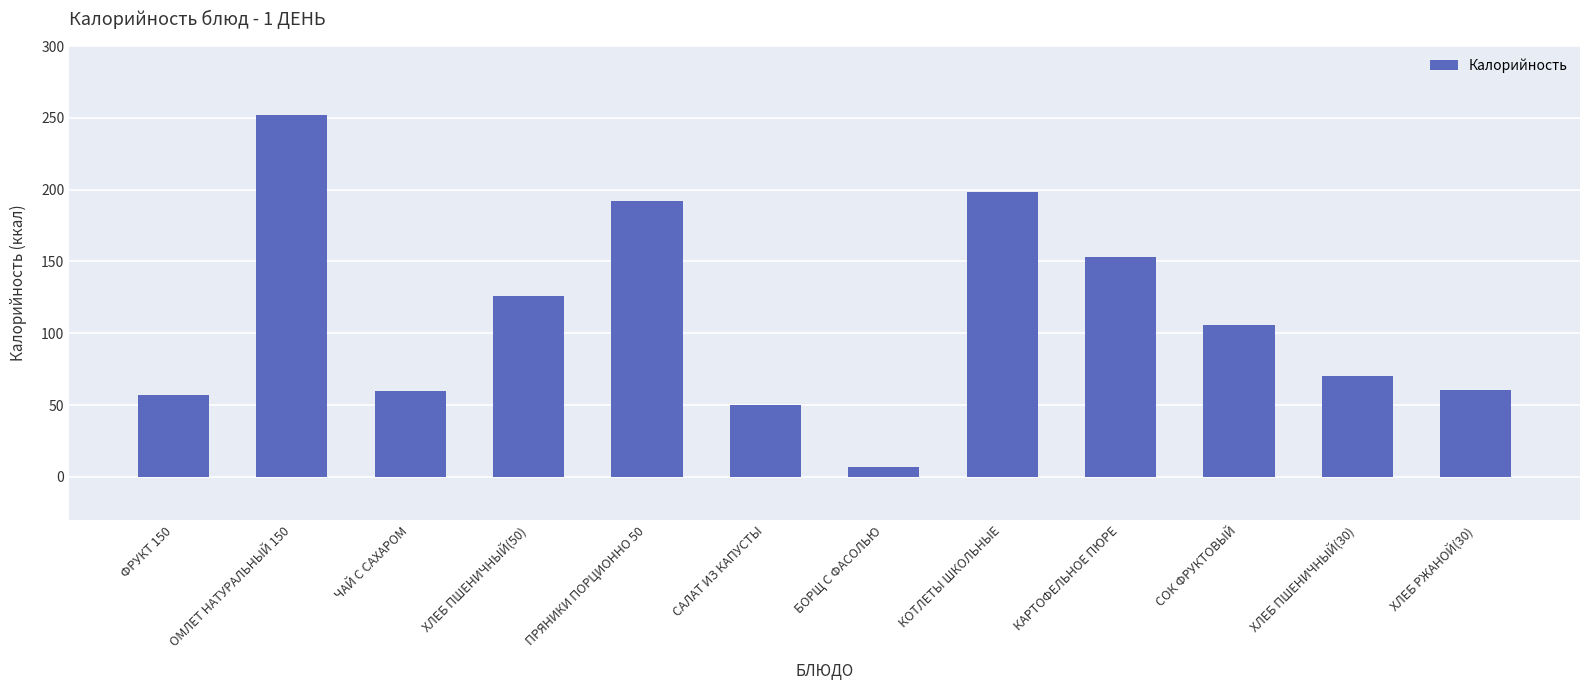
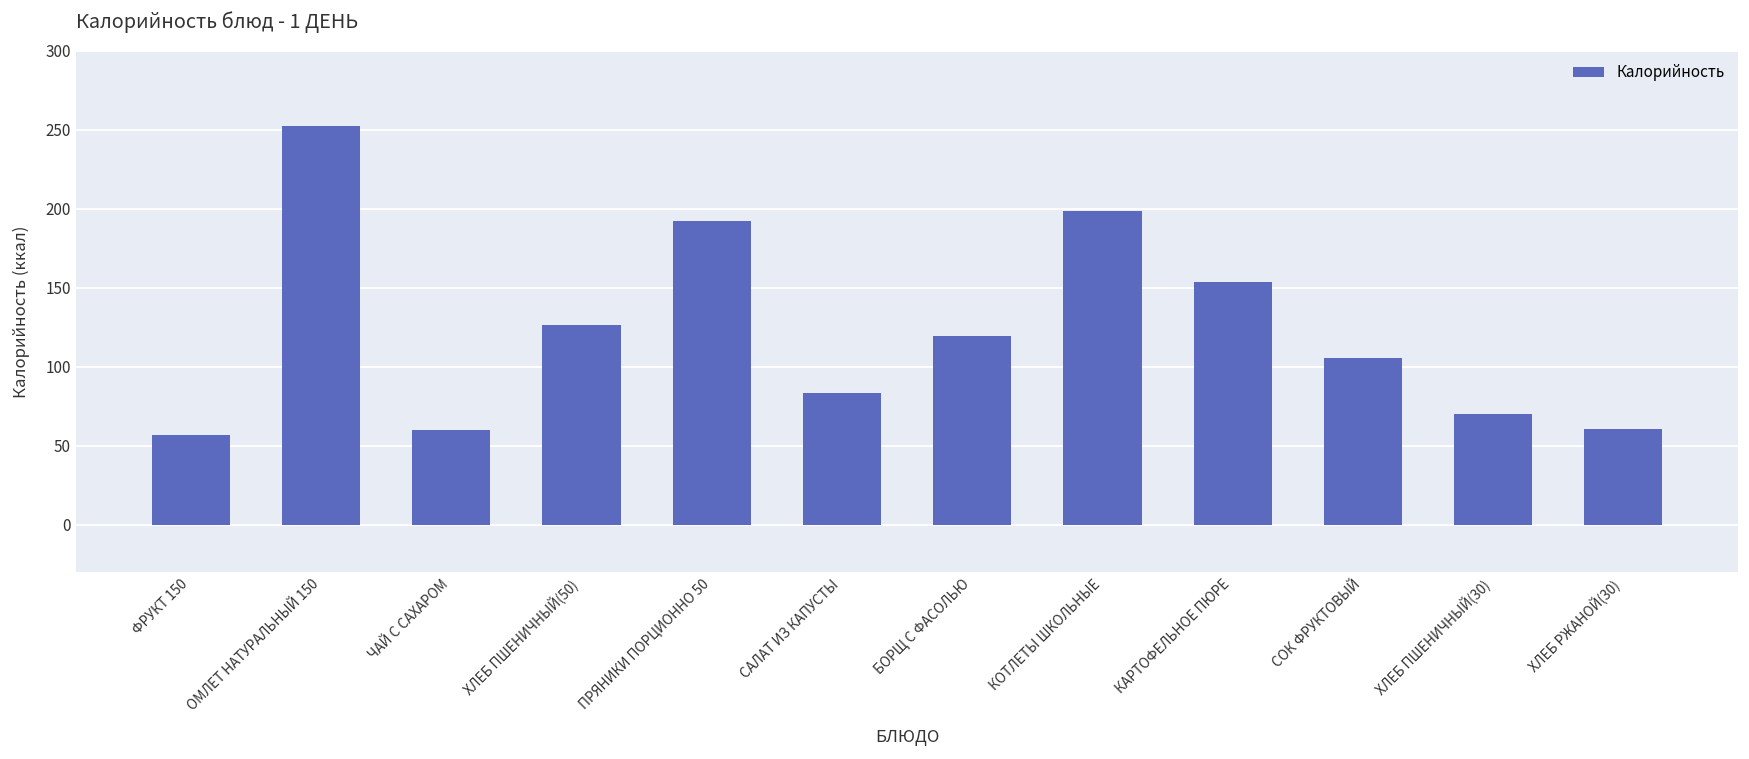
  {
    "ФРУКТ 150": 57,
    "ОМЛЕТ НАТУРАЛЬНЫЙ 150": 252,
    "ЧАЙ С САХАРОМ": 60,
    "ХЛЕБ ПШЕНИЧНЫЙ(50)": 126,
    "ПРЯНИКИ ПОРЦИОННО 50": 192,
-   "САЛАТ ИЗ КАПУСТЫ": 50,
-   "БОРЩ С ФАСОЛЬЮ": 7,
+   "САЛАТ ИЗ КАПУСТЫ": 83,
+   "БОРЩ С ФАСОЛЬЮ": 119,
    "КОТЛЕТЫ ШКОЛЬНЫЕ": 198,
    "КАРТОФЕЛЬНОЕ ПЮРЕ": 153,
    "СОК ФРУКТОВЫЙ": 106,
    "ХЛЕБ ПШЕНИЧНЫЙ(30)": 70,
    "ХЛЕБ РЖАНОЙ(30)": 60
  }
